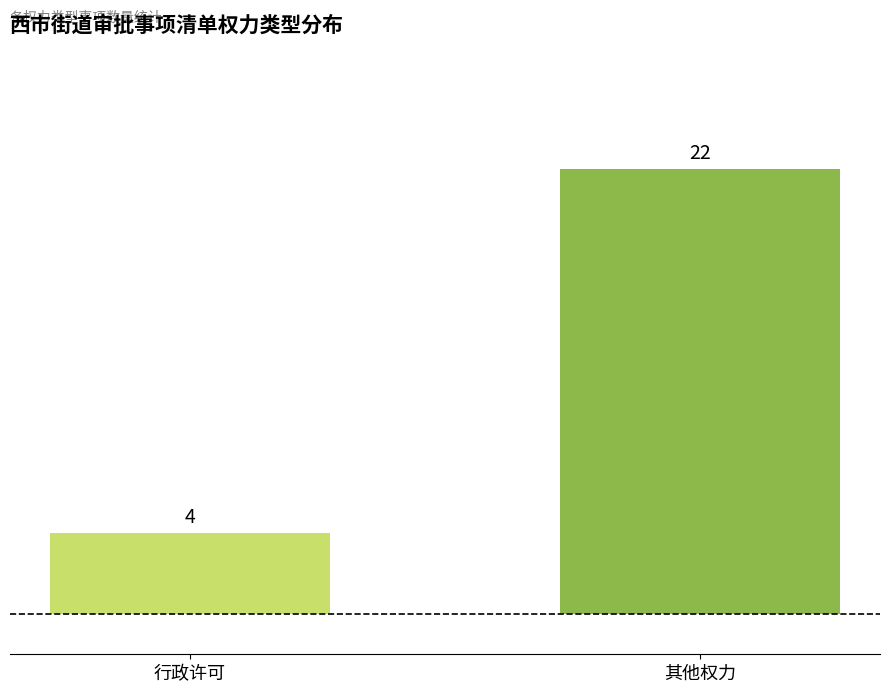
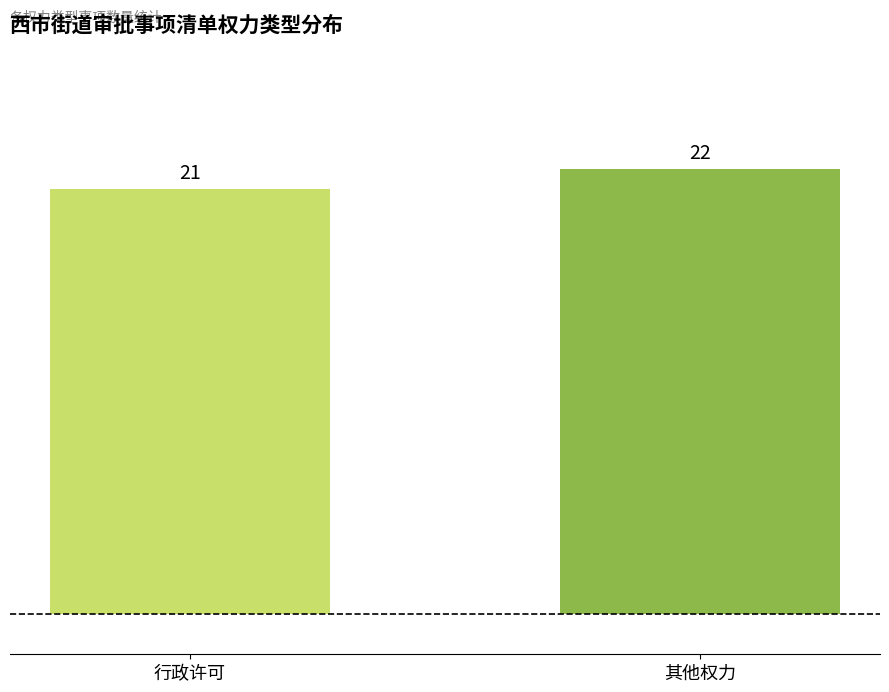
  {
-   "行政许可": 4,
+   "行政许可": 21,
    "其他权力": 22
  }
